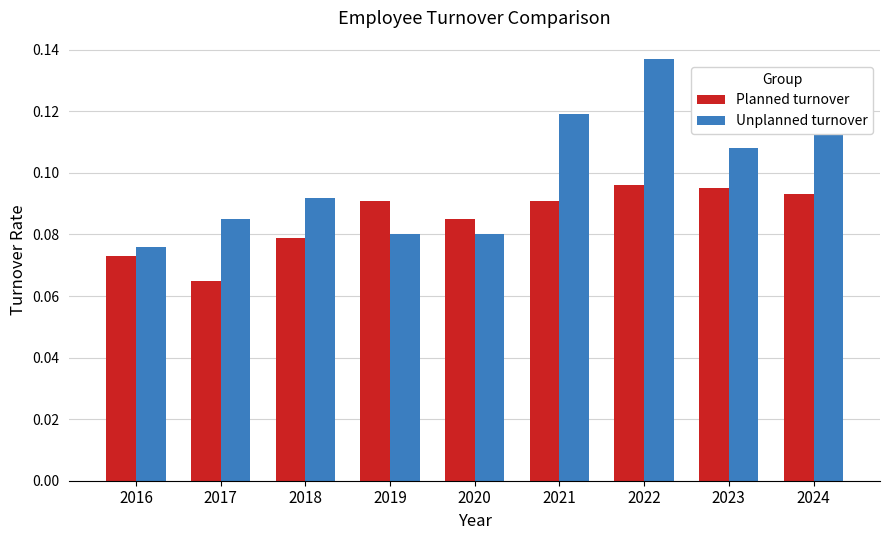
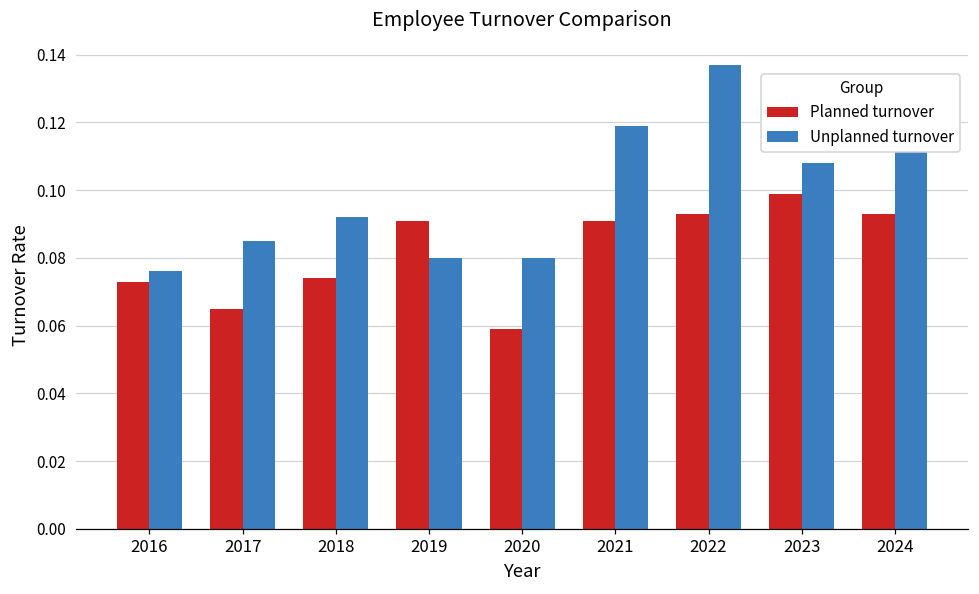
  {
    "Planned turnover": {
      "2016": 0.073,
      "2017": 0.065,
-     "2018": 0.079,
+     "2018": 0.074,
      "2019": 0.091,
-     "2020": 0.085,
+     "2020": 0.059,
      "2021": 0.091,
-     "2022": 0.096,
-     "2023": 0.095,
+     "2022": 0.093,
+     "2023": 0.099,
      "2024": 0.093
    },
    "Unplanned turnover": {
      "2016": 0.076,
      "2017": 0.085,
      "2018": 0.092,
      "2019": 0.080,
      "2020": 0.080,
      "2021": 0.119,
      "2022": 0.137,
      "2023": 0.108
    }
  }
